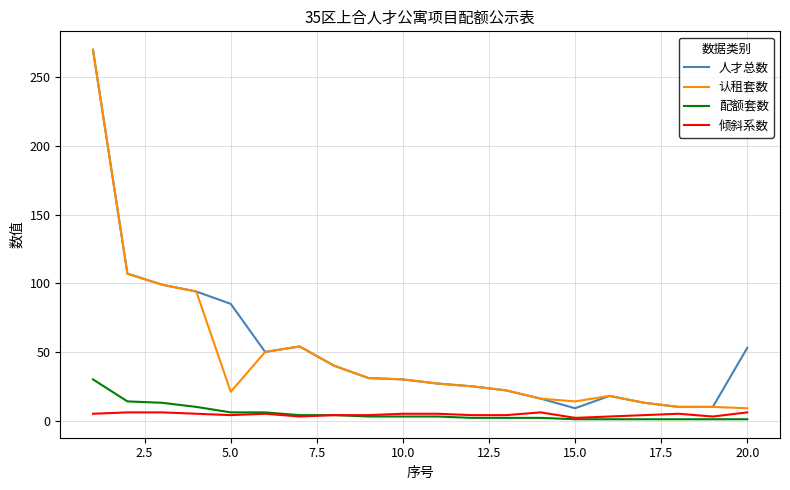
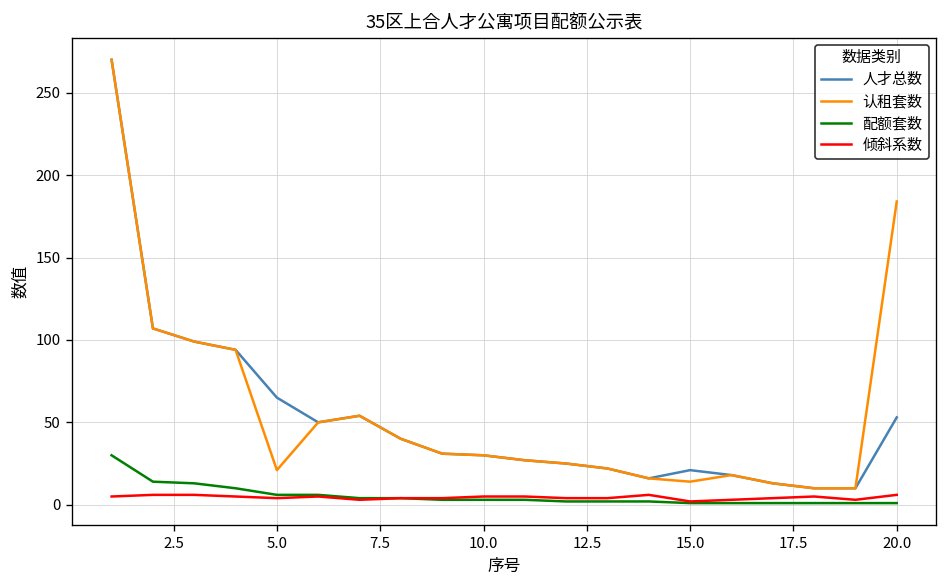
  {
    "人才总数": {
-     "5.0": 85,
-     "15.0": 9,
+     "5.0": 65,
+     "15.0": 21,
      "20.0": 53
    },
    "认租套数": {
      "5.0": 21,
      "15.0": 14,
-     "20.0": 9
+     "20.0": 184
    },
    "配额套数": {
      "5.0": 6,
      "10.0": 3,
      "20.0": 1
    },
    "倾斜系数": {
      "5.0": 4,
      "10.0": 5,
      "20.0": 6
    }
  }
